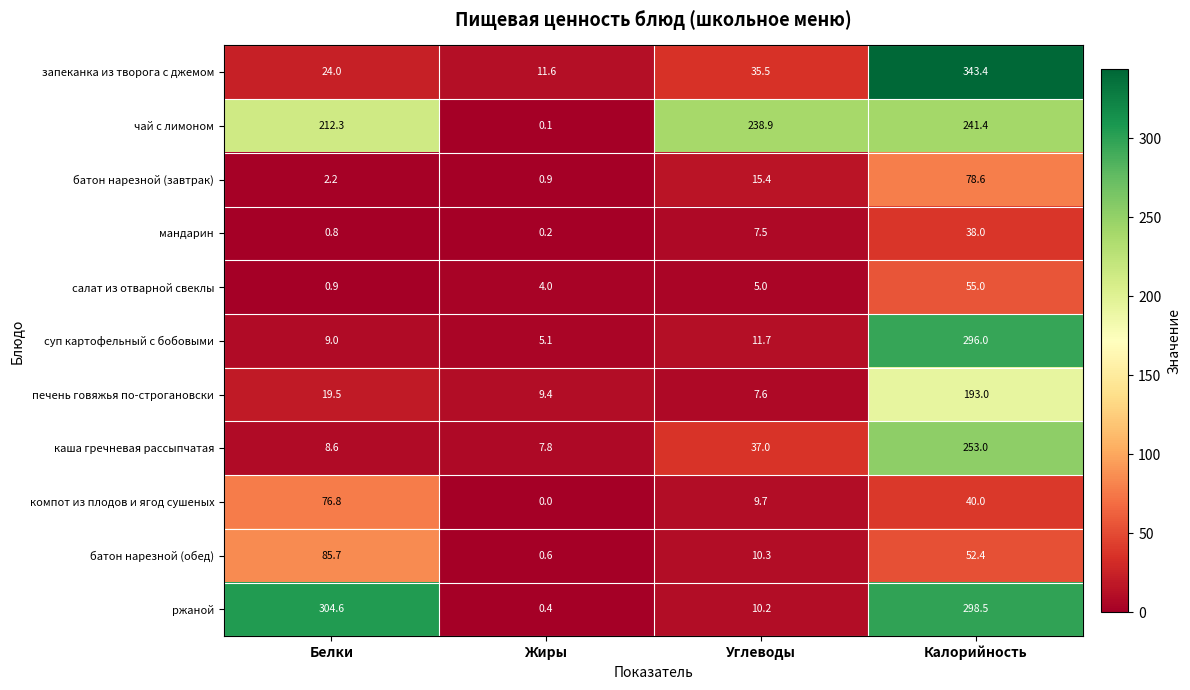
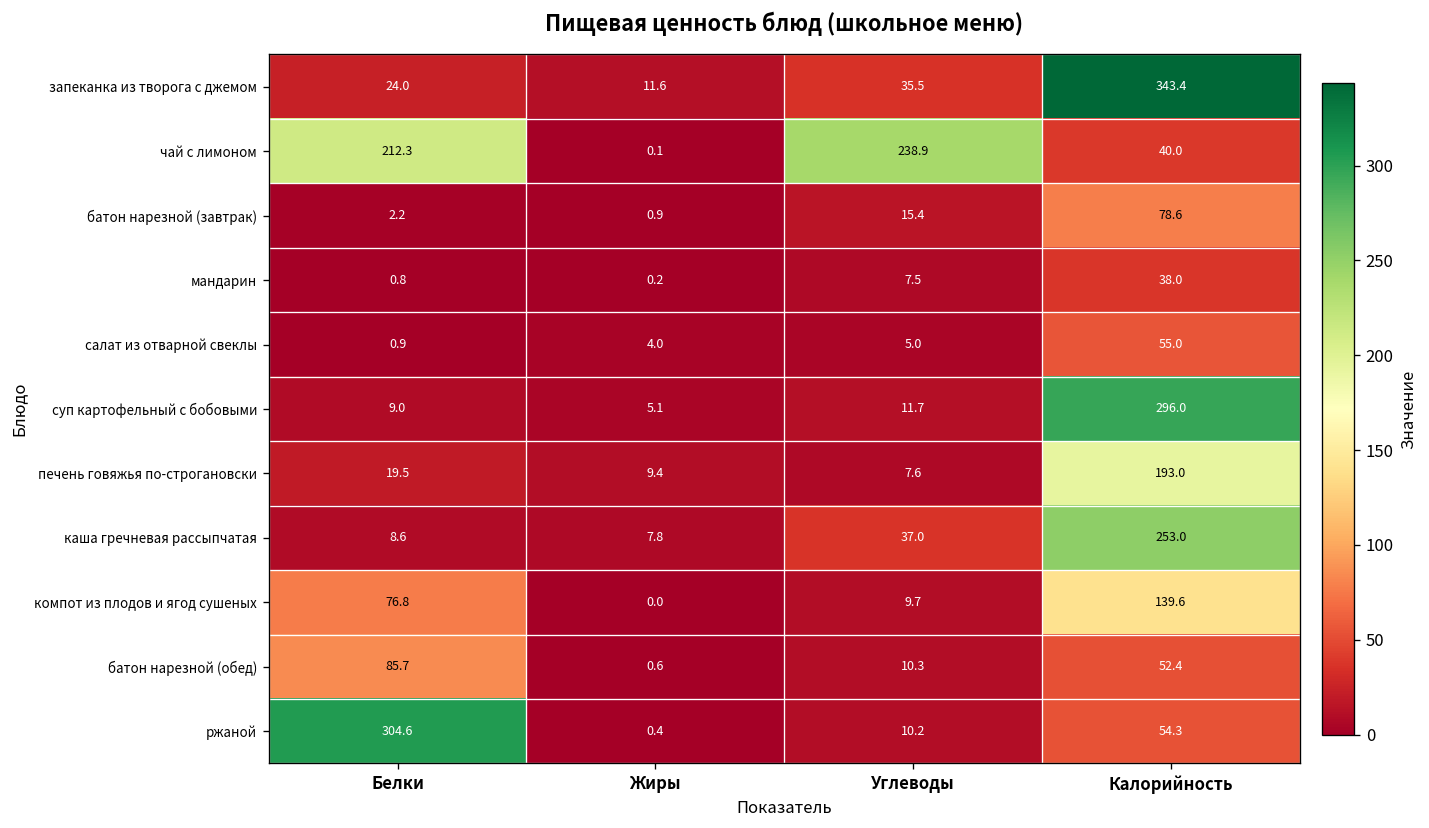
  {
    "запеканка из творога с джемом": {
      "Белки": 24.0,
      "Жиры": 11.6,
      "Углеводы": 35.5,
      "Калорийность": 343.4
    },
    "чай с лимоном": {
      "Белки": 212.3,
      "Жиры": 0.1,
      "Углеводы": 238.9,
-     "Калорийность": 241.4
+     "Калорийность": 40.0
    },
    "батон нарезной (завтрак)": {
      "Белки": 2.2,
      "Жиры": 0.9,
      "Углеводы": 15.4,
      "Калорийность": 78.6
    },
    "мандарин": {
      "Белки": 0.8,
      "Жиры": 0.2,
      "Углеводы": 7.5,
      "Калорийность": 38.0
    },
    "салат из отварной свеклы": {
      "Белки": 0.9,
      "Жиры": 4.0,
      "Углеводы": 5.0,
      "Калорийность": 55.0
    },
    "суп картофельный с бобовыми": {
      "Белки": 9.0,
      "Жиры": 5.1,
      "Углеводы": 11.7,
      "Калорийность": 296.0
    },
    "печень говяжья по-строгановски": {
      "Белки": 19.5,
      "Жиры": 9.4,
      "Углеводы": 7.6,
      "Калорийность": 193.0
    },
    "каша гречневая рассыпчатая": {
      "Белки": 8.6,
      "Жиры": 7.8,
      "Углеводы": 37.0,
      "Калорийность": 253.0
    },
    "компот из плодов и ягод сушеных": {
      "Белки": 76.8,
      "Жиры": 0.0,
      "Углеводы": 9.7,
-     "Калорийность": 40.0
+     "Калорийность": 139.6
    },
    "батон нарезной (обед)": {
      "Белки": 85.7,
      "Жиры": 0.6,
      "Углеводы": 10.3,
      "Калорийность": 52.4
    },
    "ржаной": {
      "Белки": 304.6,
      "Жиры": 0.4,
      "Углеводы": 10.2,
-     "Калорийность": 298.5
+     "Калорийность": 54.3
    }
  }
